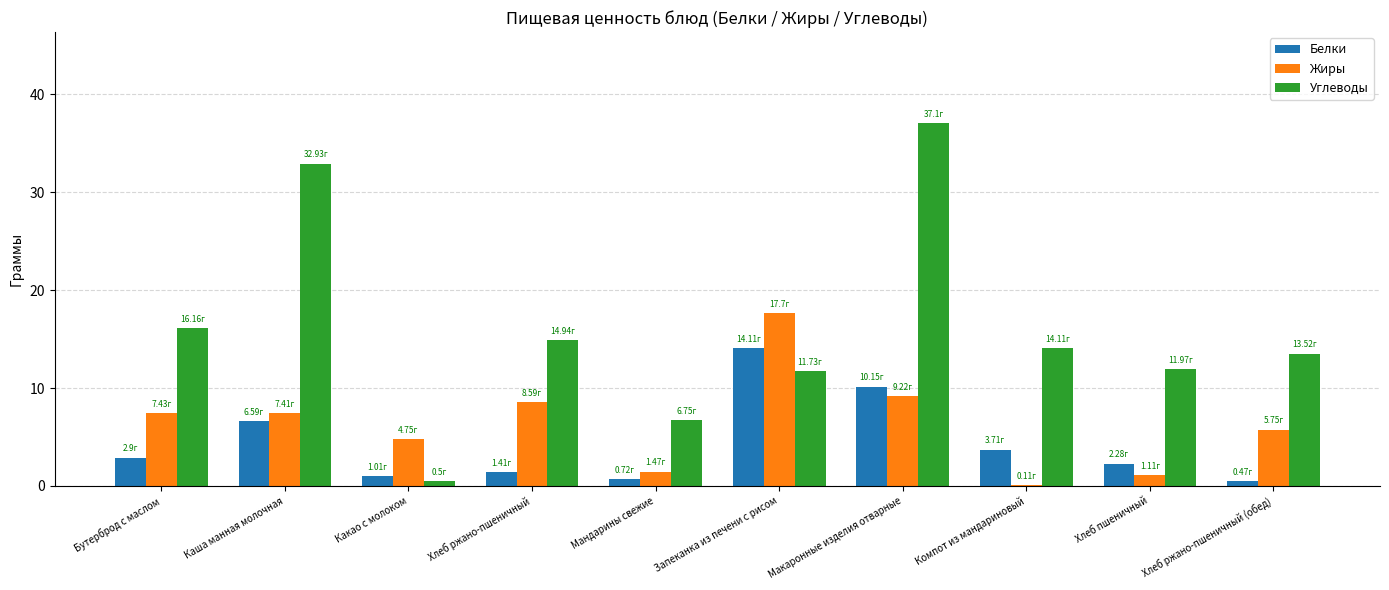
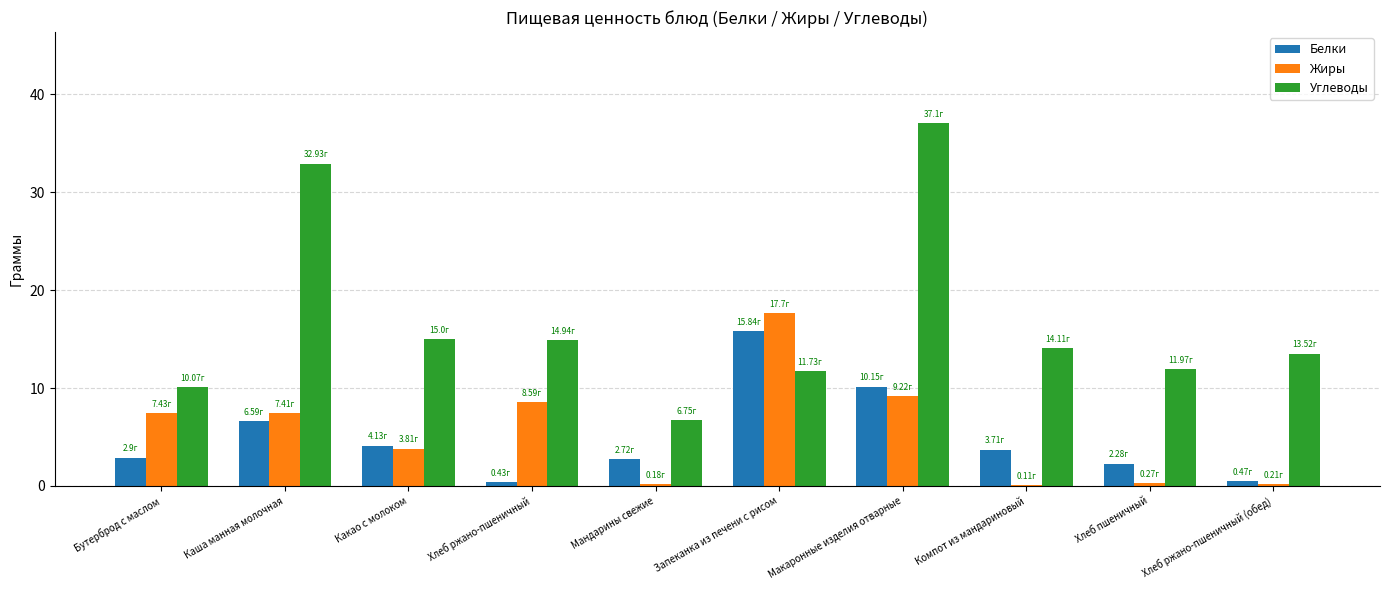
  {
    "Белки": {
      "Бутерброд с маслом": "2.9г",
      "Каша манная молочная": "6.59г",
-     "Какао с молоком": "1.01г",
-     "Хлеб ржано-пшеничный": "1.41г",
-     "Мандарины свежие": "0.72г",
-     "Запеканка из печени с рисом": "14.11г",
+     "Какао с молоком": "4.13г",
+     "Хлеб ржано-пшеничный": "0.43г",
+     "Мандарины свежие": "2.72г",
+     "Запеканка из печени с рисом": "15.84г",
      "Макаронные изделия отварные": "10.15г",
      "Компот из мандариновый": "3.71г",
      "Хлеб пшеничный": "2.28г",
      "Хлеб ржано-пшеничный (обед)": "0.47г"
    },
    "Жиры": {
      "Бутерброд с маслом": "7.43г",
      "Каша манная молочная": "7.41г",
-     "Какао с молоком": "4.75г",
+     "Какао с молоком": "3.81г",
      "Хлеб ржано-пшеничный": "8.59г",
-     "Мандарины свежие": "1.47г",
+     "Мандарины свежие": "0.18г",
      "Запеканка из печени с рисом": "17.7г",
      "Макаронные изделия отварные": "9.22г",
      "Компот из мандариновый": "0.11г",
-     "Хлеб пшеничный": "1.11г",
-     "Хлеб ржано-пшеничный (обед)": "5.75г"
+     "Хлеб пшеничный": "0.27г",
+     "Хлеб ржано-пшеничный (обед)": "0.21г"
    },
    "Углеводы": {
-     "Бутерброд с маслом": "16.16г",
+     "Бутерброд с маслом": "10.07г",
      "Каша манная молочная": "32.93г",
-     "Какао с молоком": "0.5г",
+     "Какао с молоком": "15.0г",
      "Хлеб ржано-пшеничный": "14.94г",
      "Мандарины свежие": "6.75г",
      "Запеканка из печени с рисом": "11.73г",
      "Макаронные изделия отварные": "37.1г",
      "Компот из мандариновый": "14.11г",
      "Хлеб пшеничный": "11.97г",
      "Хлеб ржано-пшеничный (обед)": "13.52г"
    }
  }
